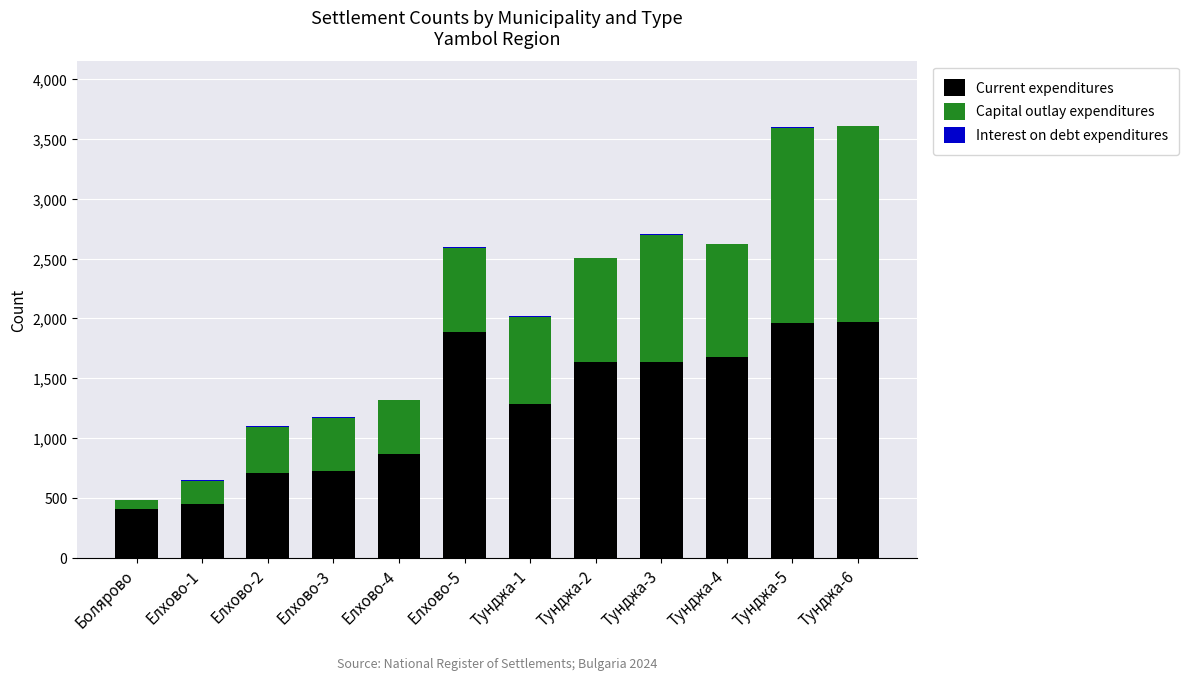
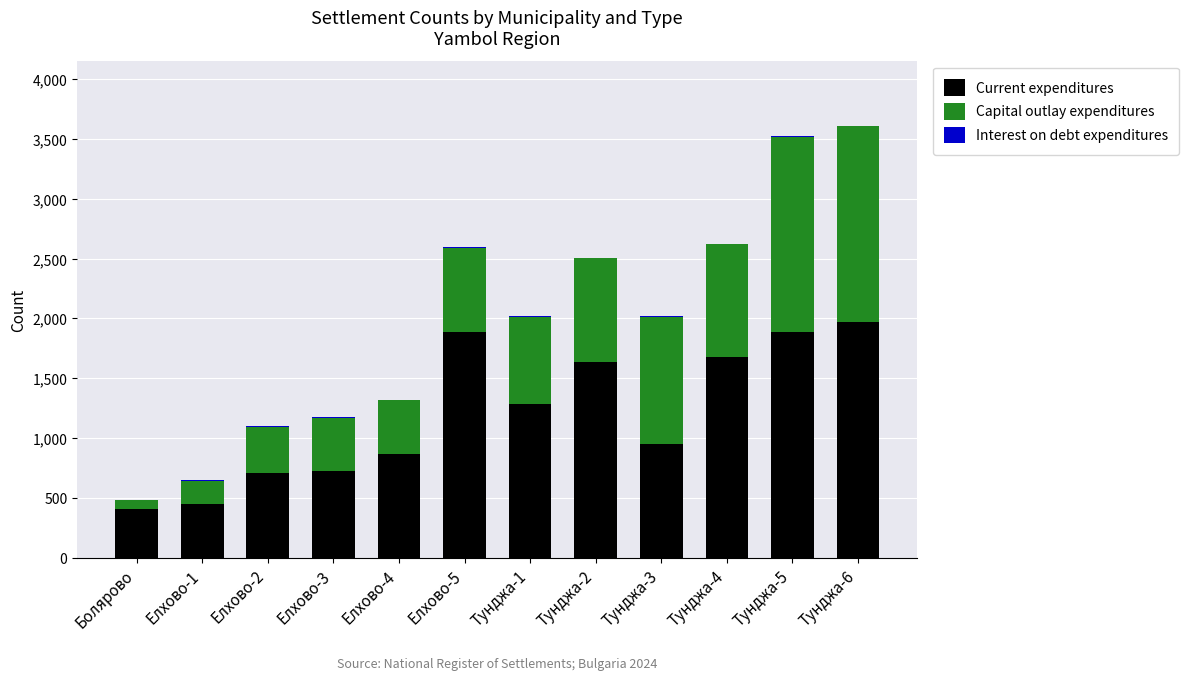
  {
    "Current expenditures": {
      "Болярово": "410",
      "Елхово-1": "450",
      "Елхово-2": "710",
      "Елхово-3": "730",
      "Елхово-4": "870",
      "Елхово-5": "1,880",
      "Тунджа-1": "1,290",
      "Тунджа-2": "1,630",
-     "Тунджа-3": "1,640",
+     "Тунджа-3": "950",
      "Тунджа-4": "1,680",
-     "Тунджа-5": "1,960",
+     "Тунджа-5": "1,890",
      "Тунджа-6": "1,970"
    },
    "Capital outlay expenditures": {
      "Болярово": "70",
      "Елхово-1": "200",
      "Елхово-2": "390",
      "Елхово-3": "440",
      "Елхово-4": "450",
      "Елхово-5": "710",
      "Тунджа-1": "730",
      "Тунджа-2": "870",
      "Тунджа-3": "1,060",
      "Тунджа-4": "940",
      "Тунджа-5": "1,630",
      "Тунджа-6": "1,640"
    }
  }
